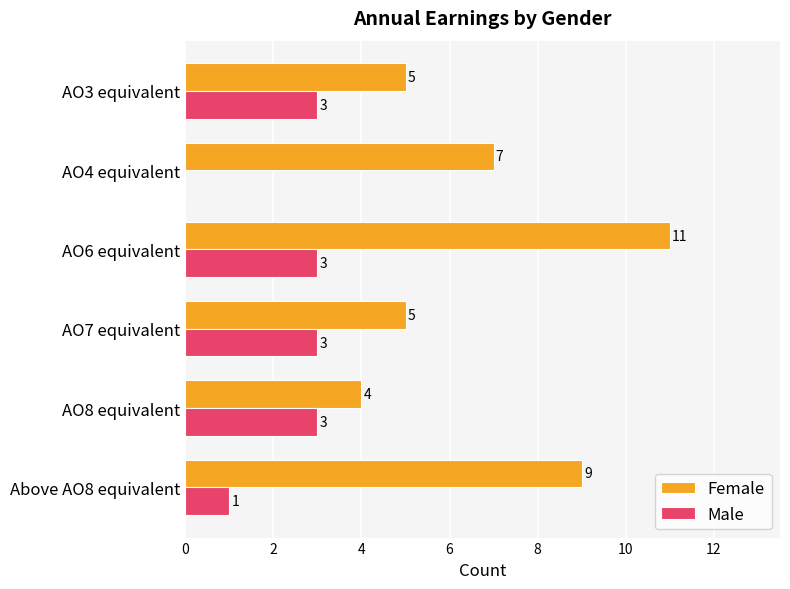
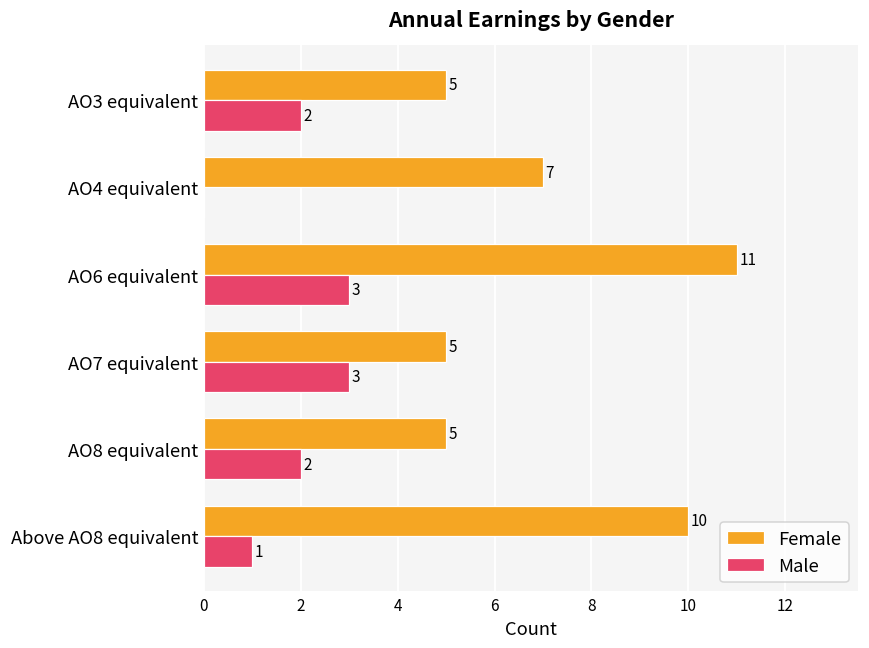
  {
    "Female": {
      "AO3 equivalent": 5,
      "AO4 equivalent": 7,
      "AO6 equivalent": 11,
      "AO7 equivalent": 5,
-     "AO8 equivalent": 4,
-     "Above AO8 equivalent": 9
+     "AO8 equivalent": 5,
+     "Above AO8 equivalent": 10
    },
    "Male": {
-     "AO3 equivalent": 3,
+     "AO3 equivalent": 2,
      "AO6 equivalent": 3,
      "AO7 equivalent": 3,
-     "AO8 equivalent": 3,
+     "AO8 equivalent": 2,
      "Above AO8 equivalent": 1
    }
  }
